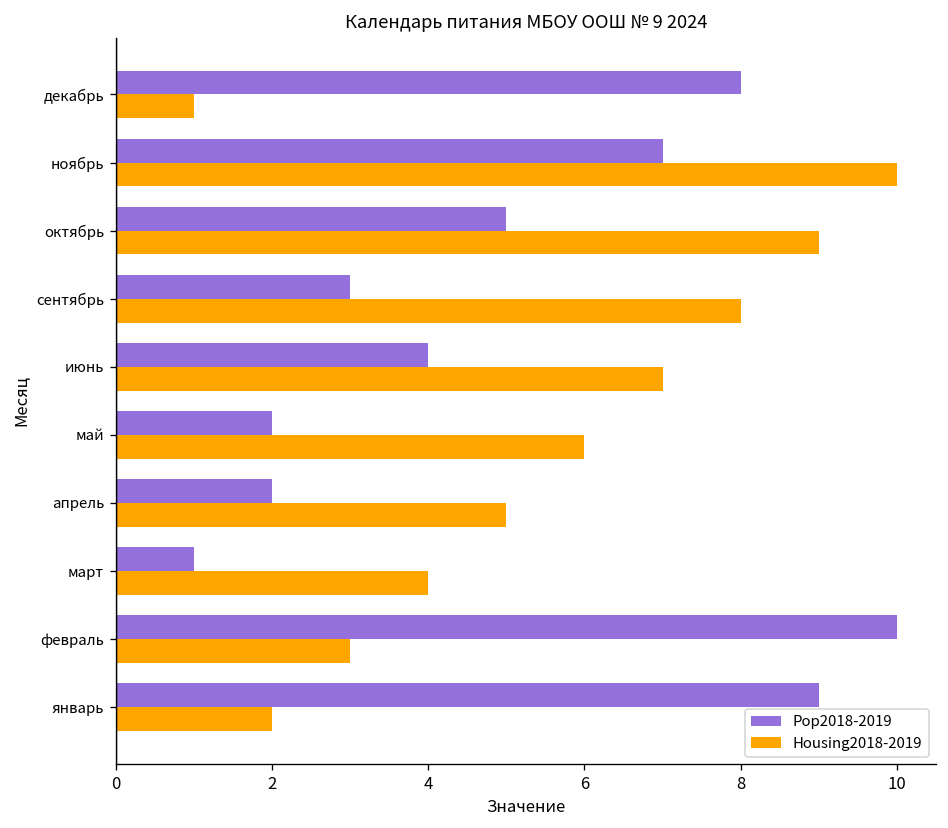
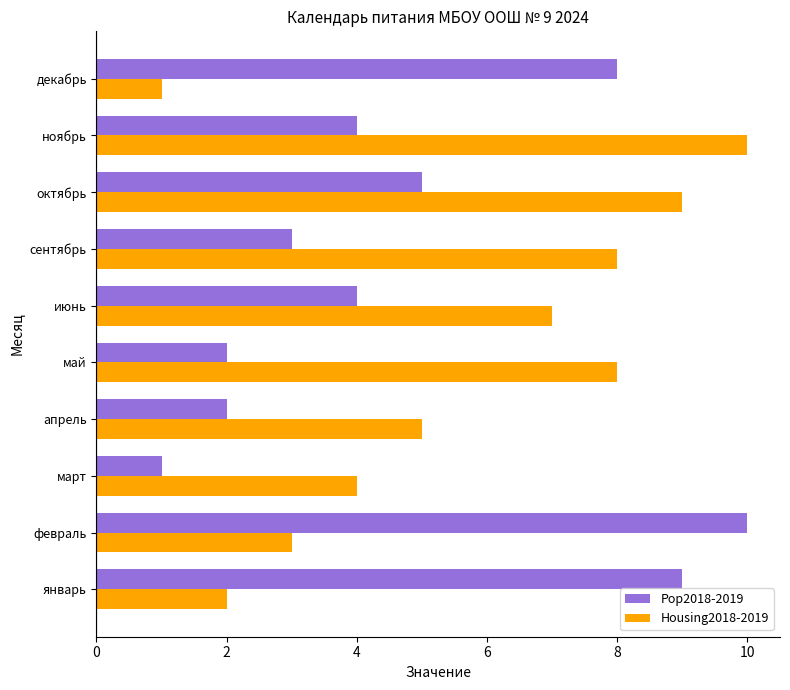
  {
    "Pop2018-2019": {
      "декабрь": 8,
-     "ноябрь": 7,
+     "ноябрь": 4,
      "октябрь": 5,
      "сентябрь": 3,
      "июнь": 4,
      "май": 2,
      "апрель": 2,
      "март": 1,
      "февраль": 10,
      "январь": 9
    },
    "Housing2018-2019": {
      "декабрь": 1,
      "ноябрь": 10,
      "октябрь": 9,
      "сентябрь": 8,
      "июнь": 7,
-     "май": 6,
+     "май": 8,
      "апрель": 5,
      "март": 4,
      "февраль": 3,
      "январь": 2
    }
  }
